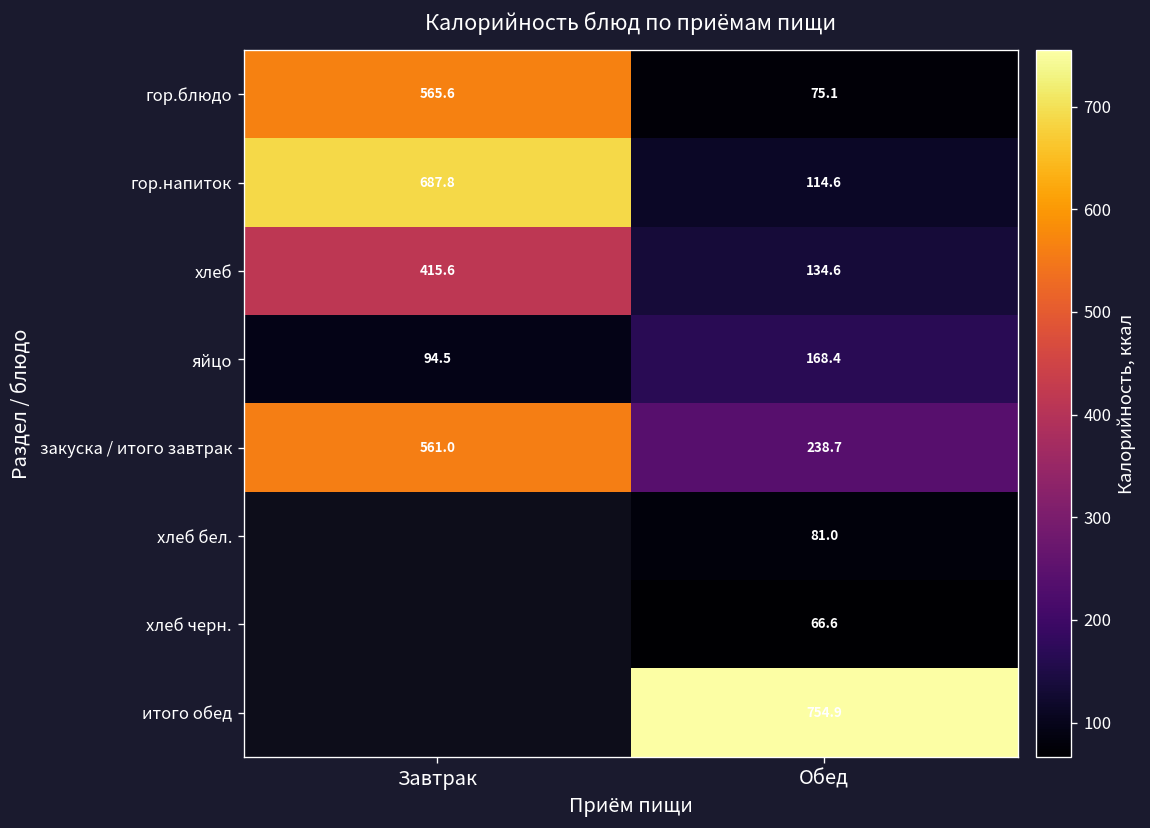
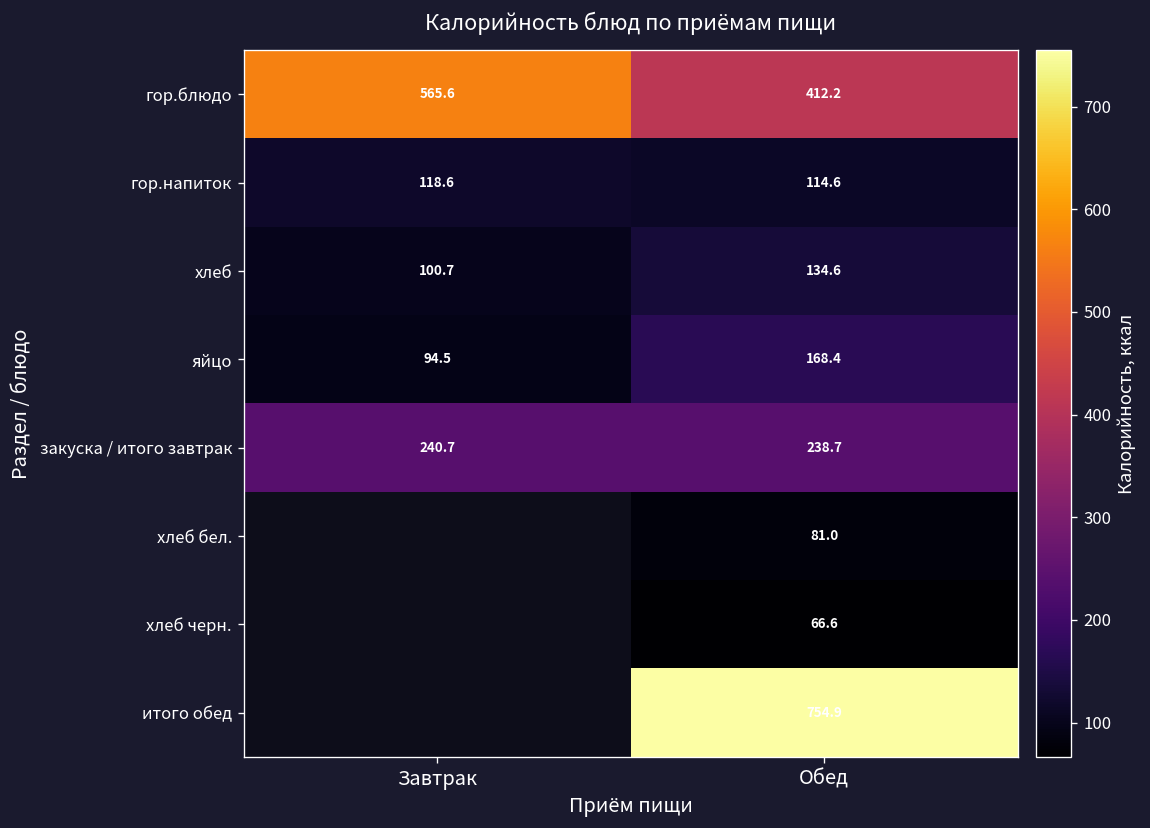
  {
    "гор.блюдо": {
      "Завтрак": 565.6,
-     "Обед": 75.1
+     "Обед": 412.2
    },
    "гор.напиток": {
-     "Завтрак": 687.8,
+     "Завтрак": 118.6,
      "Обед": 114.6
    },
    "хлеб": {
-     "Завтрак": 415.6,
+     "Завтрак": 100.7,
      "Обед": 134.6
    },
    "яйцо": {
      "Завтрак": 94.5,
      "Обед": 168.4
    },
    "закуска / итого завтрак": {
-     "Завтрак": 561.0,
+     "Завтрак": 240.7,
      "Обед": 238.7
    },
    "хлеб бел.": {
      "Обед": 81.0
    },
    "хлеб черн.": {
      "Обед": 66.6
    },
    "итого обед": {
      "Обед": 754.9
    }
  }
